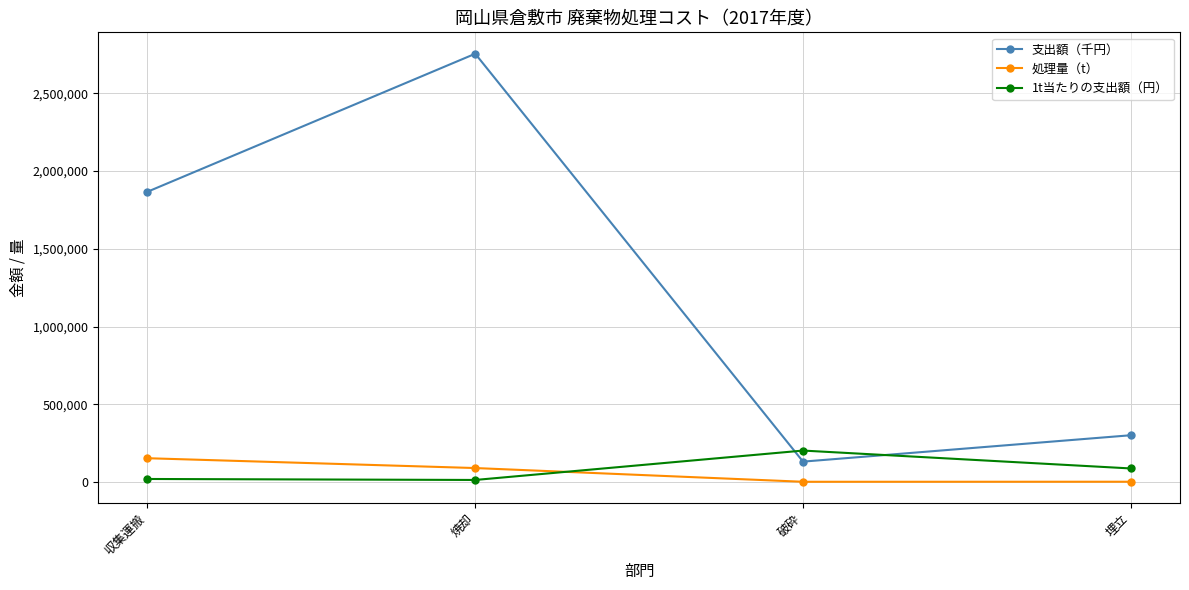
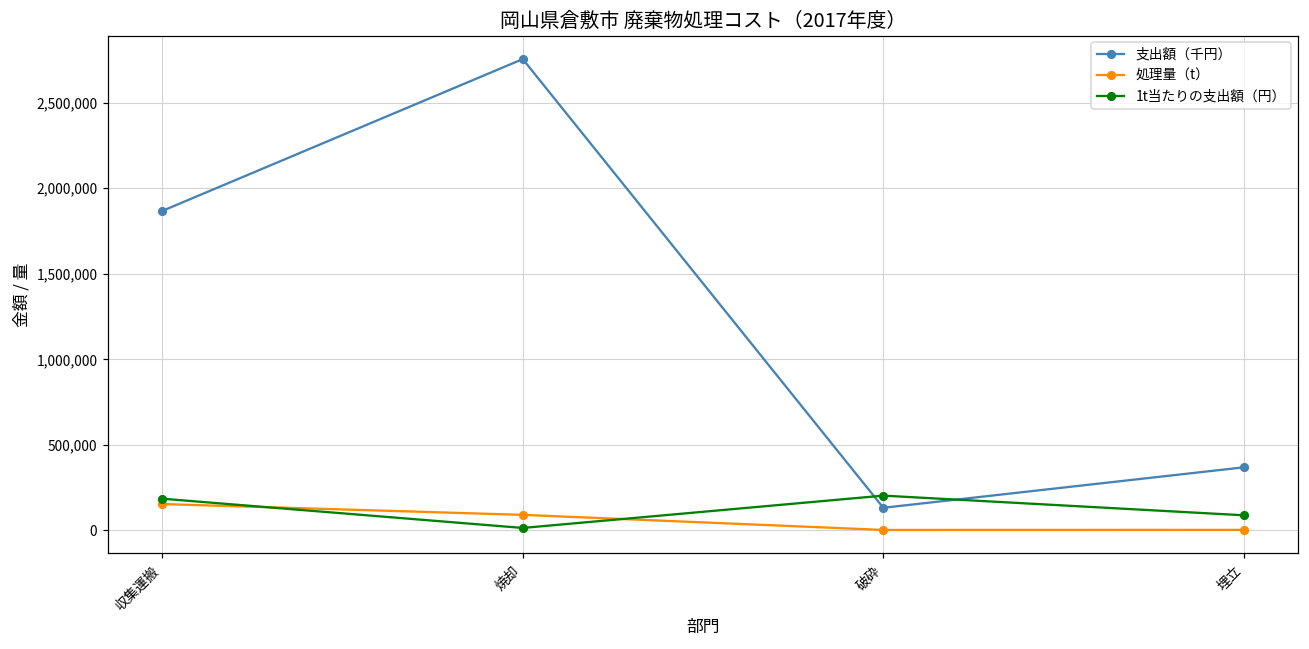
  {
    "支出額（千円）": {
      "収集運搬": "1,870,000",
      "焼却": "2,750,000",
      "破砕": "130,000",
-     "埋立": "300,000"
+     "埋立": "370,000"
    },
    "処理量（t）": {
      "収集運搬": "150,000",
      "焼却": "90,000",
      "破砕": "0",
      "埋立": "0"
    },
    "1t当たりの支出額（円）": {
-     "収集運搬": "20,000",
+     "収集運搬": "190,000",
      "焼却": "10,000",
      "破砕": "200,000",
      "埋立": "90,000"
    }
  }
